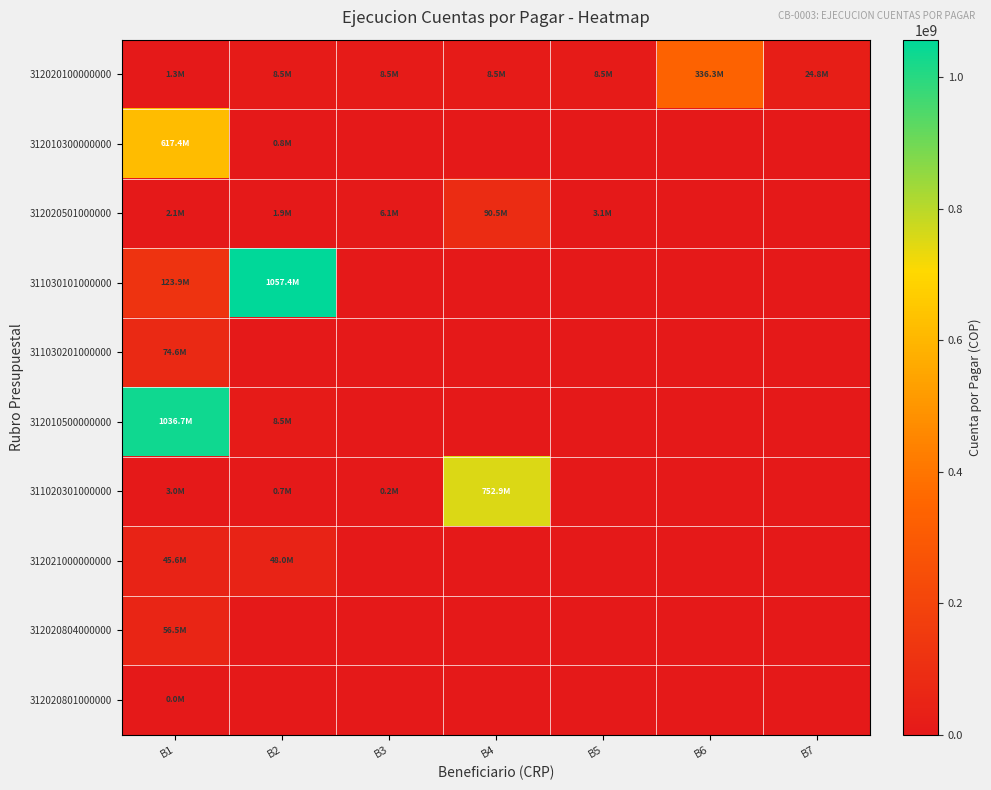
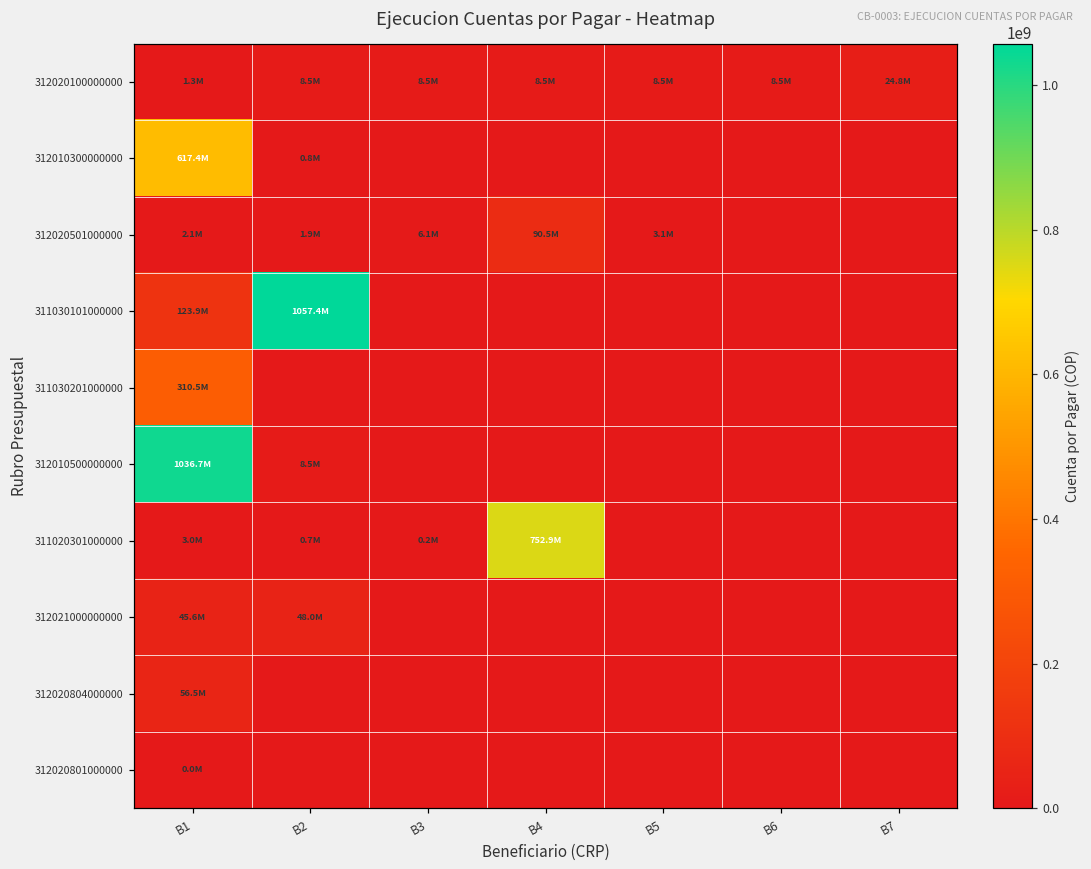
  {
    "312020100000000": {
      "B1": "1.3M",
      "B2": "8.5M",
      "B3": "8.5M",
      "B4": "8.5M",
      "B5": "8.5M",
-     "B6": "336.3M",
+     "B6": "8.5M",
      "B7": "24.8M"
    },
    "312010300000000": {
      "B1": "617.4M",
      "B2": "0.8M"
    },
    "312020501000000": {
      "B1": "2.1M",
      "B2": "1.9M",
      "B3": "6.1M",
      "B4": "90.5M",
      "B5": "3.1M"
    },
    "311030101000000": {
      "B1": "123.9M",
      "B2": "1057.4M"
    },
    "311030201000000": {
-     "B1": "74.6M"
+     "B1": "310.5M"
    },
    "312010500000000": {
      "B1": "1036.7M",
      "B2": "8.5M"
    },
    "311020301000000": {
      "B1": "3.0M",
      "B2": "0.7M",
      "B3": "0.2M",
      "B4": "752.9M"
    },
    "312021000000000": {
      "B1": "45.6M",
      "B2": "48.0M"
    },
    "312020804000000": {
      "B1": "56.5M"
    },
    "312020801000000": {
      "B1": "0.0M"
    }
  }
